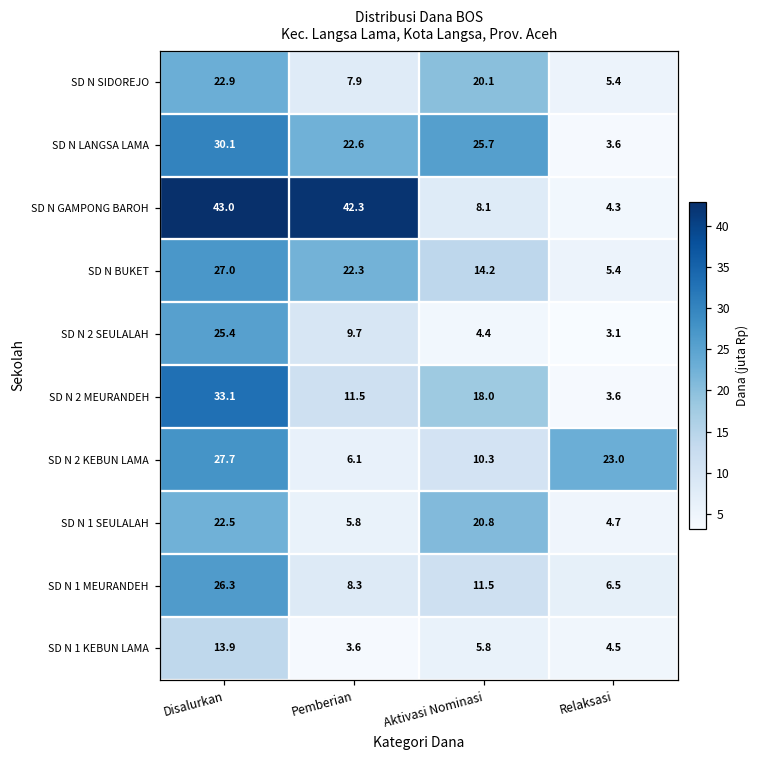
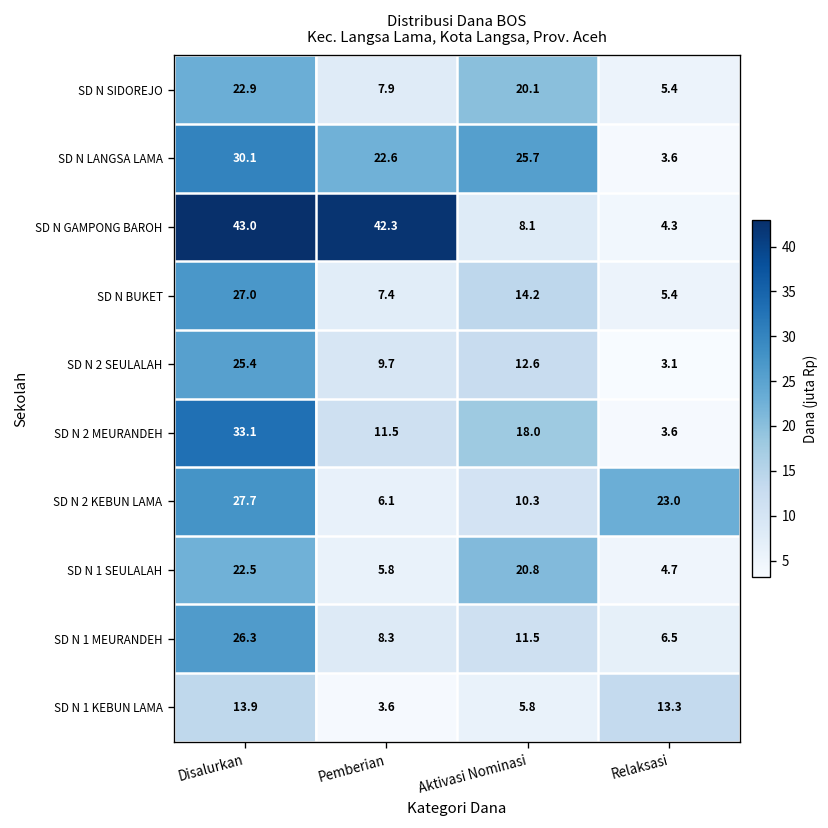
  {
    "SD N SIDOREJO": {
      "Disalurkan": 22.9,
      "Pemberian": 7.9,
      "Aktivasi Nominasi": 20.1,
      "Relaksasi": 5.4
    },
    "SD N LANGSA LAMA": {
      "Disalurkan": 30.1,
      "Pemberian": 22.6,
      "Aktivasi Nominasi": 25.7,
      "Relaksasi": 3.6
    },
    "SD N GAMPONG BAROH": {
      "Disalurkan": 43.0,
      "Pemberian": 42.3,
      "Aktivasi Nominasi": 8.1,
      "Relaksasi": 4.3
    },
    "SD N BUKET": {
      "Disalurkan": 27.0,
-     "Pemberian": 22.3,
+     "Pemberian": 7.4,
      "Aktivasi Nominasi": 14.2,
      "Relaksasi": 5.4
    },
    "SD N 2 SEULALAH": {
      "Disalurkan": 25.4,
      "Pemberian": 9.7,
-     "Aktivasi Nominasi": 4.4,
+     "Aktivasi Nominasi": 12.6,
      "Relaksasi": 3.1
    },
    "SD N 2 MEURANDEH": {
      "Disalurkan": 33.1,
      "Pemberian": 11.5,
      "Aktivasi Nominasi": 18.0,
      "Relaksasi": 3.6
    },
    "SD N 2 KEBUN LAMA": {
      "Disalurkan": 27.7,
      "Pemberian": 6.1,
      "Aktivasi Nominasi": 10.3,
      "Relaksasi": 23.0
    },
    "SD N 1 SEULALAH": {
      "Disalurkan": 22.5,
      "Pemberian": 5.8,
      "Aktivasi Nominasi": 20.8,
      "Relaksasi": 4.7
    },
    "SD N 1 MEURANDEH": {
      "Disalurkan": 26.3,
      "Pemberian": 8.3,
      "Aktivasi Nominasi": 11.5,
      "Relaksasi": 6.5
    },
    "SD N 1 KEBUN LAMA": {
      "Disalurkan": 13.9,
      "Pemberian": 3.6,
      "Aktivasi Nominasi": 5.8,
-     "Relaksasi": 4.5
+     "Relaksasi": 13.3
    }
  }
